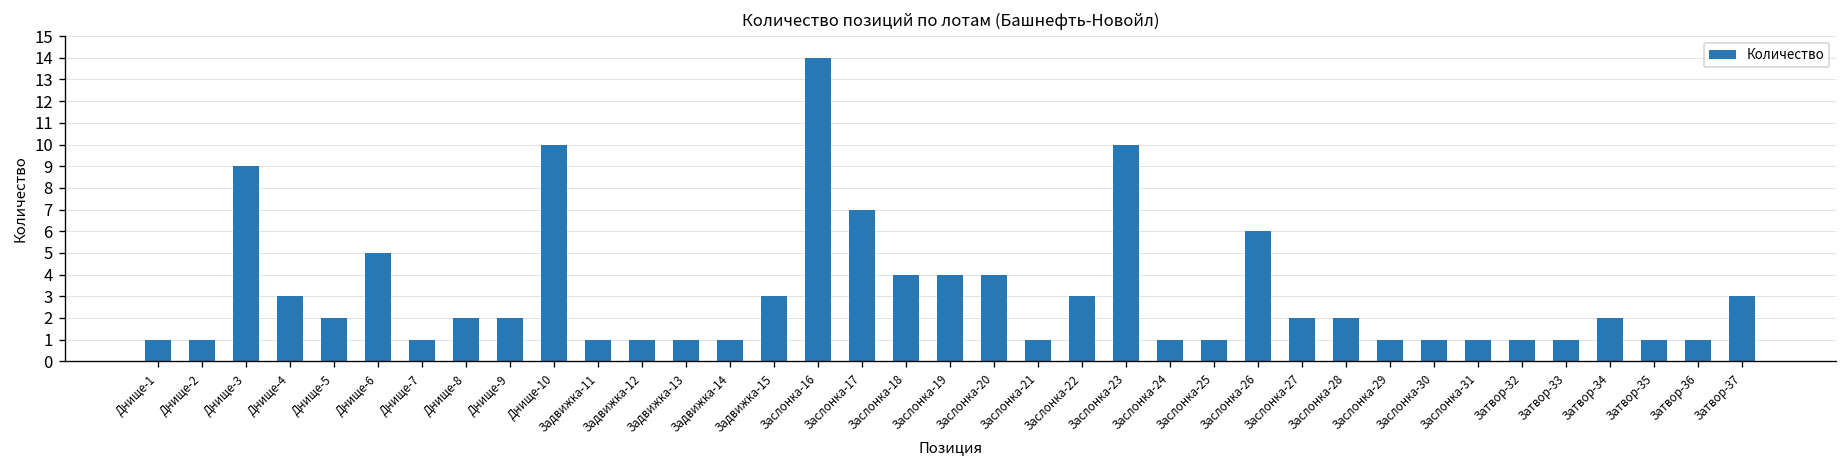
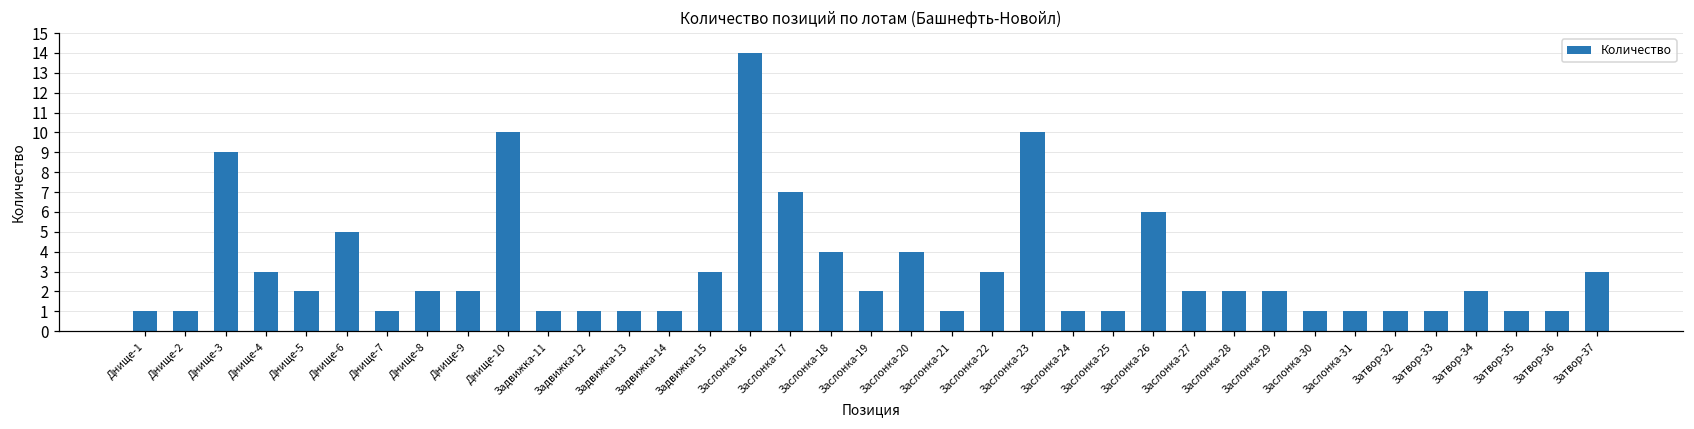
  {
    "Днище-1": 1,
    "Днище-2": 1,
    "Днище-3": 9,
    "Днище-4": 3,
    "Днище-5": 2,
    "Днище-6": 5,
    "Днище-7": 1,
    "Днище-8": 2,
    "Днище-9": 2,
    "Днище-10": 10,
    "Задвижка-11": 1,
    "Задвижка-12": 1,
    "Задвижка-13": 1,
    "Задвижка-14": 1,
    "Задвижка-15": 3,
    "Заслонка-16": 14,
    "Заслонка-17": 7,
    "Заслонка-18": 4,
-   "Заслонка-19": 4,
+   "Заслонка-19": 2,
    "Заслонка-20": 4,
    "Заслонка-21": 1,
    "Заслонка-22": 3,
    "Заслонка-23": 10,
    "Заслонка-24": 1,
    "Заслонка-25": 1,
    "Заслонка-26": 6,
    "Заслонка-27": 2,
    "Заслонка-28": 2,
-   "Заслонка-29": 1,
+   "Заслонка-29": 2,
    "Заслонка-30": 1,
    "Заслонка-31": 1,
    "Затвор-32": 1,
    "Затвор-33": 1,
    "Затвор-34": 2,
    "Затвор-35": 1,
    "Затвор-36": 1,
    "Затвор-37": 3
  }
